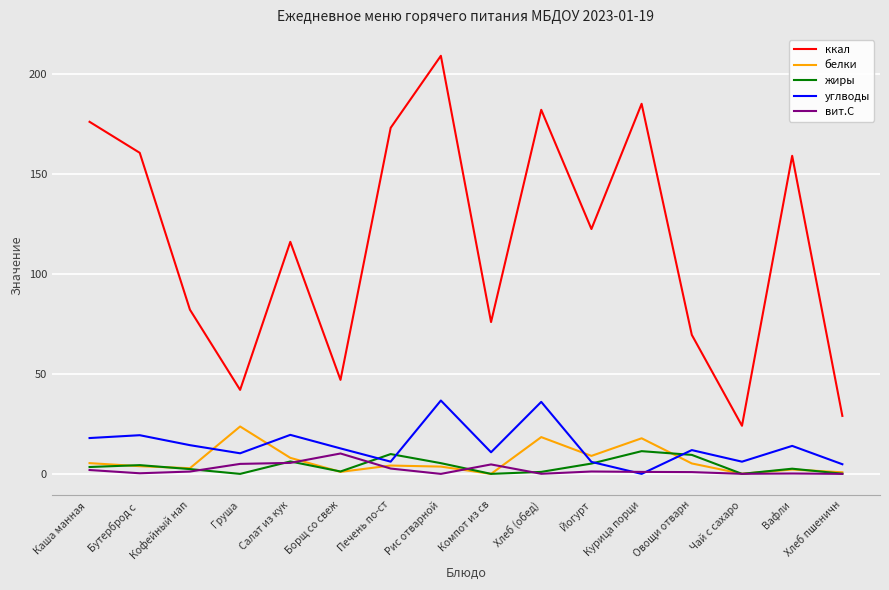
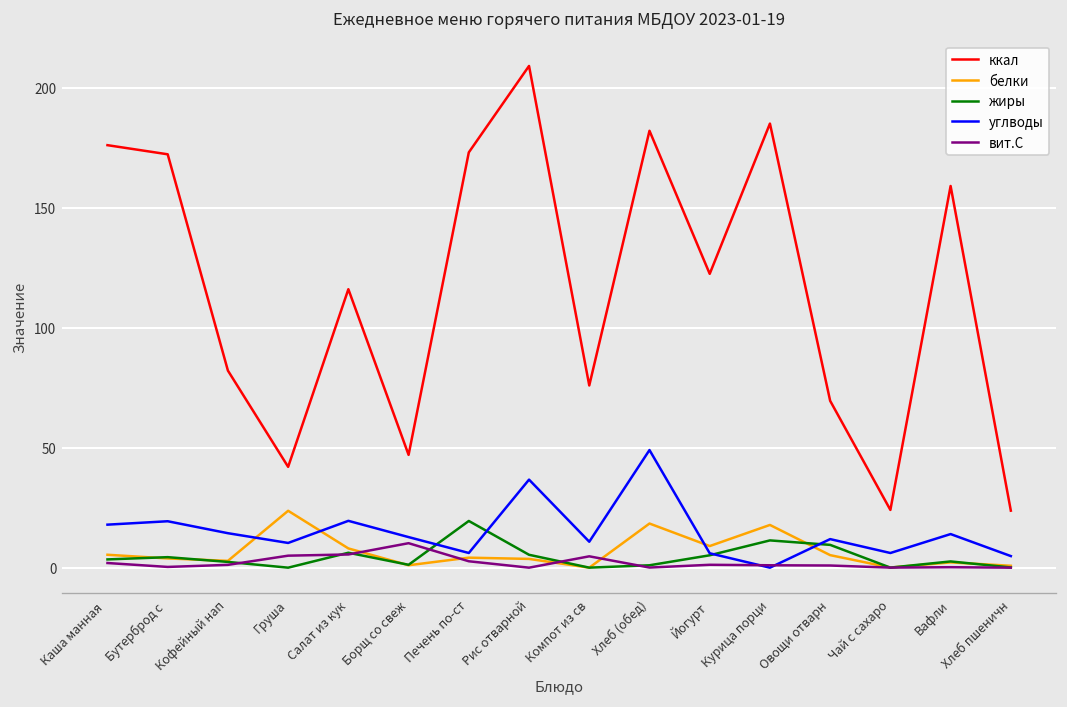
  {
    "ккал": {
      "Каша манная": 176,
-     "Бутерброд с": 161,
+     "Бутерброд с": 172,
      "Кофейный нап": 82,
      "Груша": 42,
      "Салат из кук": 116,
      "Борщ со свеж": 47,
      "Печень по-ст": 173,
      "Рис отварной": 209,
      "Компот из св": 76,
      "Хлеб (обед)": 182,
      "Йогурт": 122,
      "Курица порци": 185,
      "Овощи отварн": 70,
      "Чай с сахаро": 24,
      "Вафли": 159,
-     "Хлеб пшеничн": 29
+     "Хлеб пшеничн": 24
    },
    "белки": {
      "Каша манная": 5,
      "Груша": 24,
      "Салат из кук": 8,
      "Печень по-ст": 4,
      "Рис отварной": 4,
      "Хлеб (обед)": 18,
      "Йогурт": 9,
      "Курица порци": 18,
      "Овощи отварн": 5
    },
    "жиры": {
      "Каша манная": 3,
      "Груша": 0,
-     "Печень по-ст": 10,
+     "Печень по-ст": 19,
      "Рис отварной": 5,
      "Курица порци": 11,
      "Овощи отварн": 10
    },
    "углводы": {
      "Каша манная": 18,
      "Бутерброд с": 19,
      "Кофейный нап": 14,
      "Груша": 10,
      "Салат из кук": 20,
      "Борщ со свеж": 13,
      "Печень по-ст": 6,
      "Рис отварной": 37,
      "Компот из св": 11,
-     "Хлеб (обед)": 36,
+     "Хлеб (обед)": 49,
      "Овощи отварн": 12,
      "Чай с сахаро": 6,
      "Вафли": 14,
      "Хлеб пшеничн": 5
    },
    "вит.С": {
      "Каша манная": 2,
      "Бутерброд с": 0,
      "Груша": 5,
      "Борщ со свеж": 10,
      "Печень по-ст": 3,
      "Рис отварной": 0,
      "Компот из св": 5,
      "Йогурт": 1,
      "Овощи отварн": 1,
      "Вафли": 0
    }
  }
